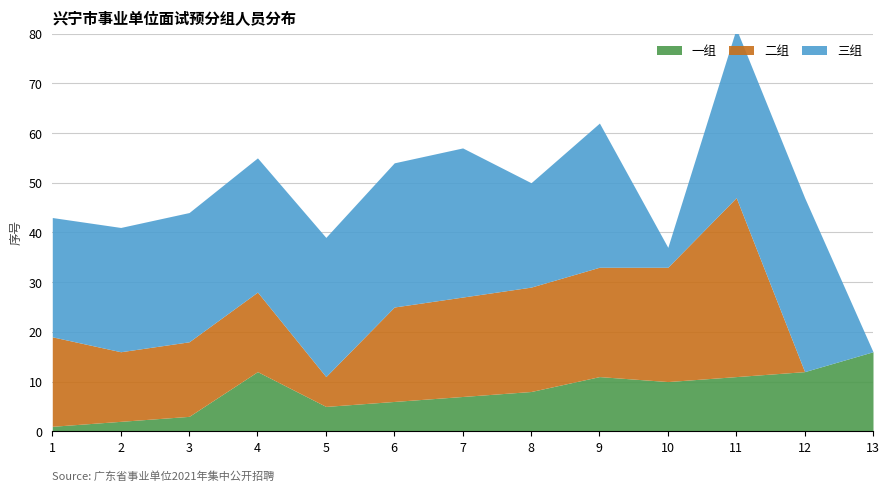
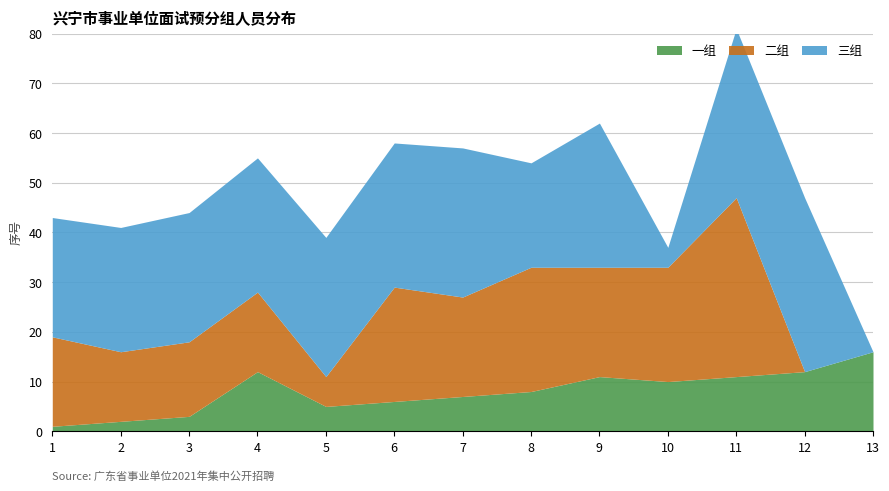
  {
    "一组": {
      "1": 1,
      "2": 2,
      "3": 3,
      "4": 12,
      "5": 5,
      "6": 6,
      "7": 7,
      "8": 8,
      "9": 11,
      "10": 10,
      "11": 11
    },
    "二组": {
      "1": 18,
      "2": 14,
      "3": 15,
      "4": 16,
      "5": 6,
-     "6": 19,
+     "6": 23,
      "7": 20,
-     "8": 21,
+     "8": 25,
      "9": 22,
      "10": 23,
      "11": 36
    },
    "三组": {
      "1": 24,
      "2": 25,
      "3": 26,
      "4": 27,
      "5": 28,
      "6": 29,
      "7": 30,
      "8": 21,
      "9": 29,
      "10": 4,
      "12": 35
    }
  }
